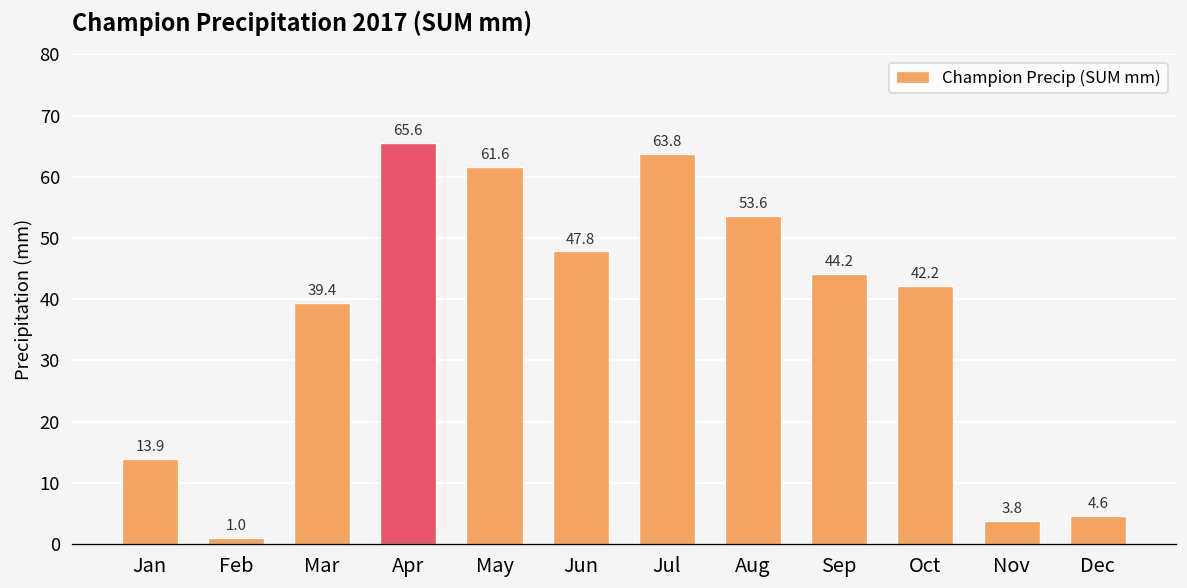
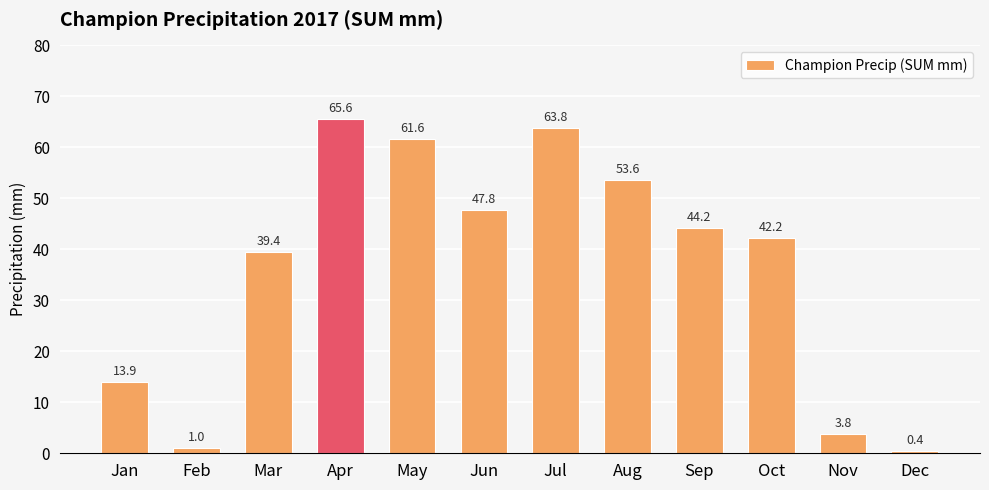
  {
    "Jan": 13.9,
    "Feb": 1.0,
    "Mar": 39.4,
    "Apr": 65.6,
    "May": 61.6,
    "Jun": 47.8,
    "Jul": 63.8,
    "Aug": 53.6,
    "Sep": 44.2,
    "Oct": 42.2,
    "Nov": 3.8,
-   "Dec": 4.6
+   "Dec": 0.4
  }
